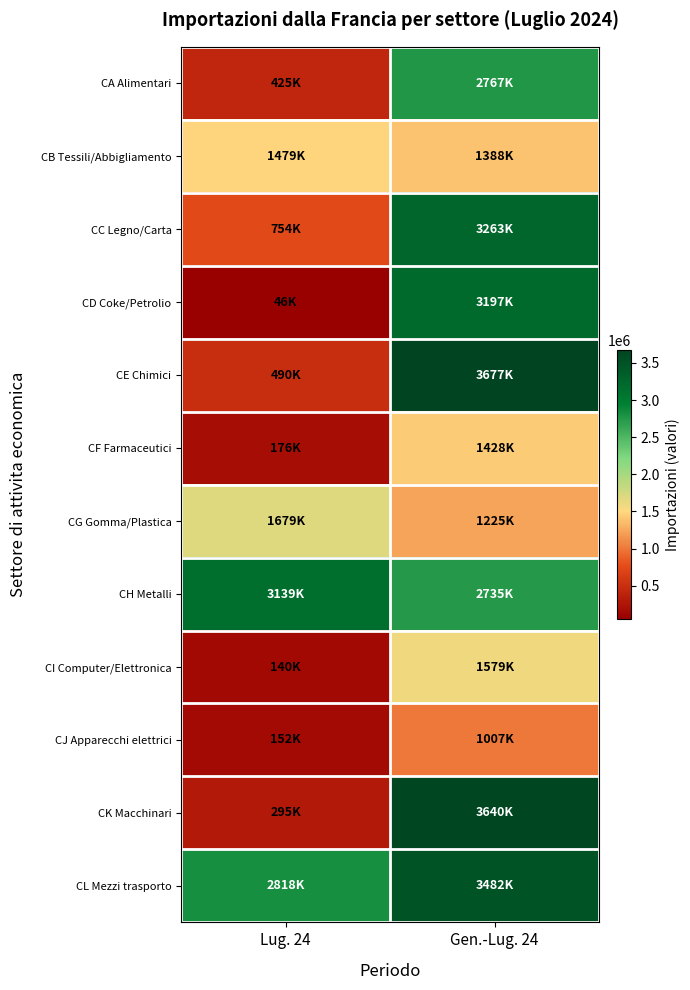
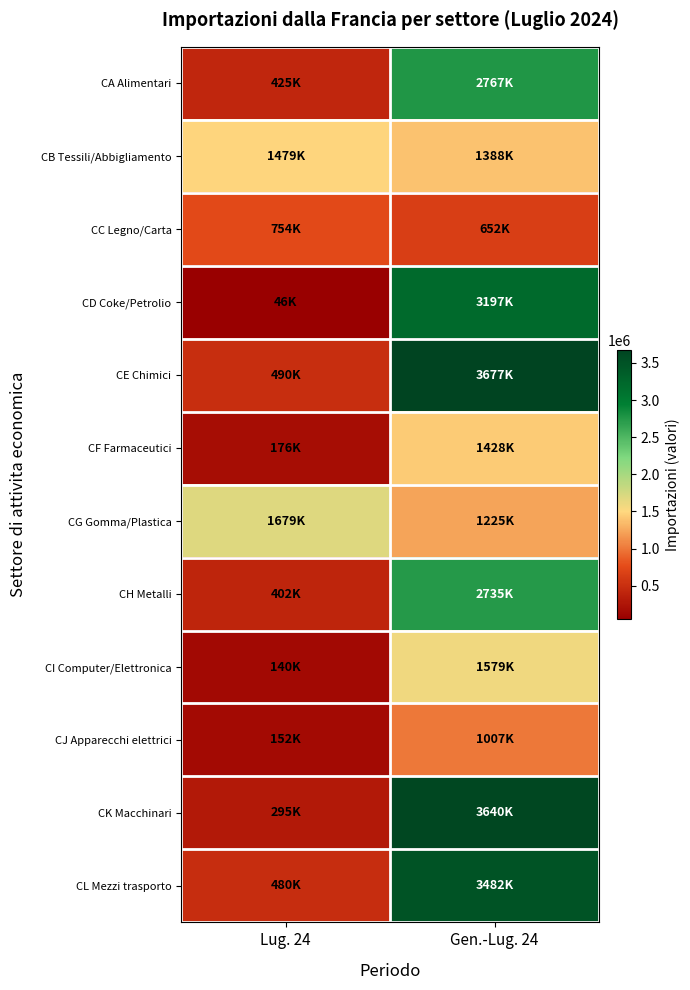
  {
    "CA Alimentari": {
      "Lug. 24": "425K",
      "Gen.-Lug. 24": "2767K"
    },
    "CB Tessili/Abbigliamento": {
      "Lug. 24": "1479K",
      "Gen.-Lug. 24": "1388K"
    },
    "CC Legno/Carta": {
      "Lug. 24": "754K",
-     "Gen.-Lug. 24": "3263K"
+     "Gen.-Lug. 24": "652K"
    },
    "CD Coke/Petrolio": {
      "Lug. 24": "46K",
      "Gen.-Lug. 24": "3197K"
    },
    "CE Chimici": {
      "Lug. 24": "490K",
      "Gen.-Lug. 24": "3677K"
    },
    "CF Farmaceutici": {
      "Lug. 24": "176K",
      "Gen.-Lug. 24": "1428K"
    },
    "CG Gomma/Plastica": {
      "Lug. 24": "1679K",
      "Gen.-Lug. 24": "1225K"
    },
    "CH Metalli": {
-     "Lug. 24": "3139K",
+     "Lug. 24": "402K",
      "Gen.-Lug. 24": "2735K"
    },
    "CI Computer/Elettronica": {
      "Lug. 24": "140K",
      "Gen.-Lug. 24": "1579K"
    },
    "CJ Apparecchi elettrici": {
      "Lug. 24": "152K",
      "Gen.-Lug. 24": "1007K"
    },
    "CK Macchinari": {
      "Lug. 24": "295K",
      "Gen.-Lug. 24": "3640K"
    },
    "CL Mezzi trasporto": {
-     "Lug. 24": "2818K",
+     "Lug. 24": "480K",
      "Gen.-Lug. 24": "3482K"
    }
  }
